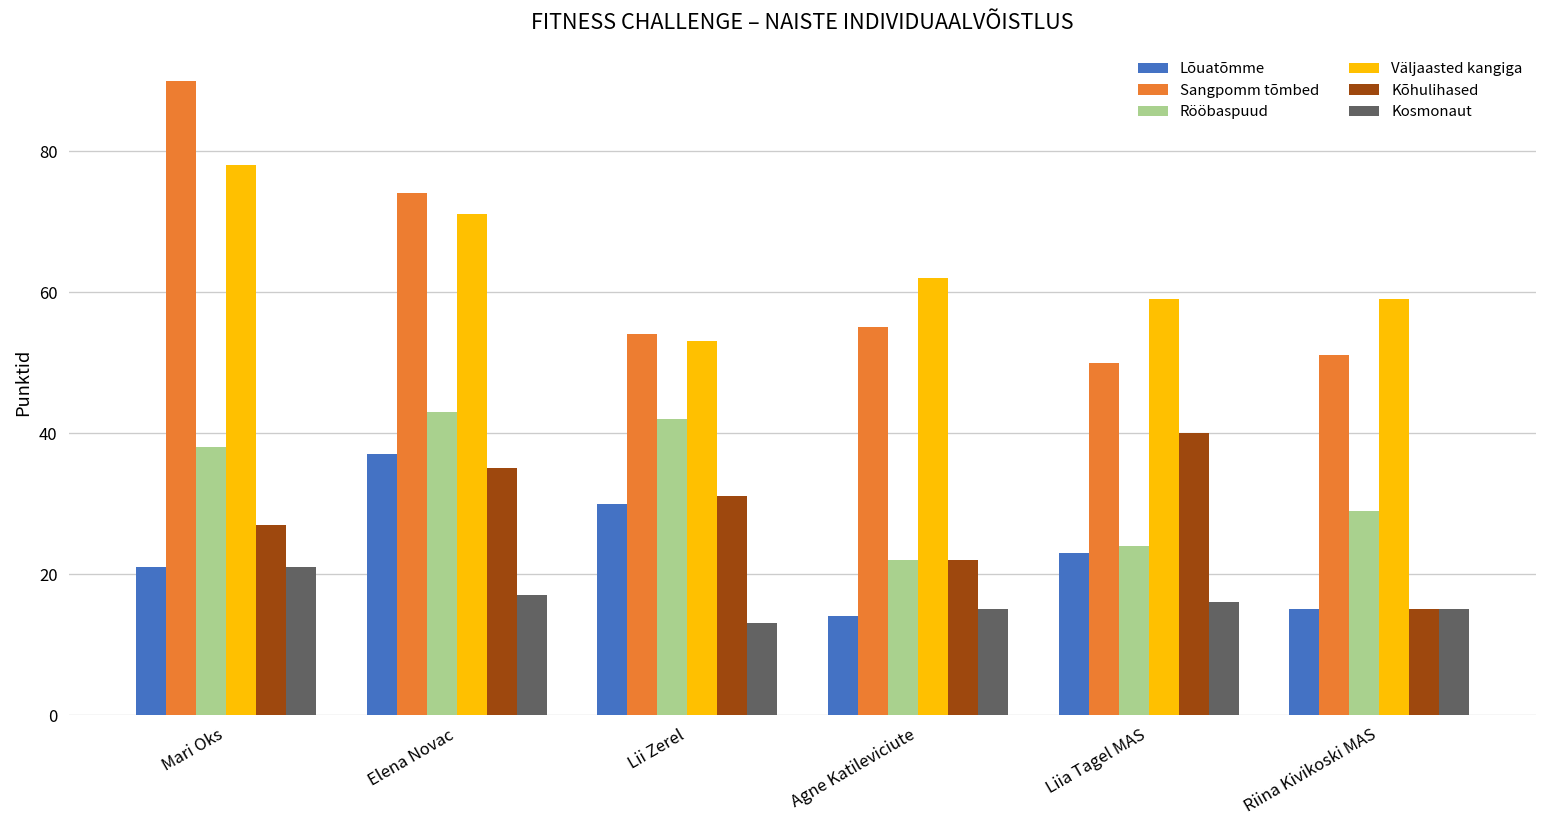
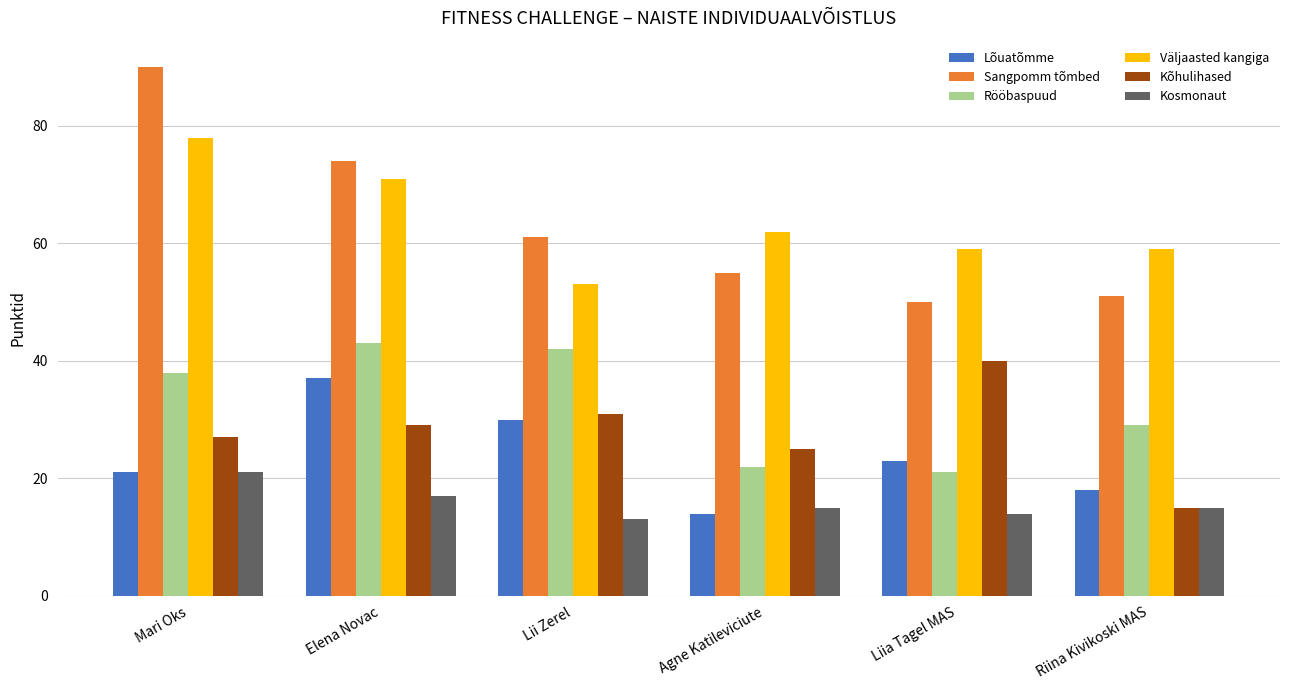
  {
    "Lõuatõmme": {
      "Mari Oks": 21,
      "Elena Novac": 37,
      "Lii Zerel": 30,
      "Agne Katileviciute": 14,
      "Liia Tagel MAS": 23,
-     "Riina Kivikoski MAS": 15
+     "Riina Kivikoski MAS": 18
    },
    "Sangpomm tõmbed": {
      "Mari Oks": 90,
      "Elena Novac": 74,
-     "Lii Zerel": 54,
+     "Lii Zerel": 61,
      "Agne Katileviciute": 55,
      "Liia Tagel MAS": 50,
      "Riina Kivikoski MAS": 51
    },
    "Rööbaspuud": {
      "Mari Oks": 38,
      "Elena Novac": 43,
      "Lii Zerel": 42,
      "Agne Katileviciute": 22,
-     "Liia Tagel MAS": 24,
+     "Liia Tagel MAS": 21,
      "Riina Kivikoski MAS": 29
    },
    "Väljaasted kangiga": {
      "Mari Oks": 78,
      "Elena Novac": 71,
      "Lii Zerel": 53,
      "Agne Katileviciute": 62,
      "Liia Tagel MAS": 59,
      "Riina Kivikoski MAS": 59
    },
    "Kõhulihased": {
      "Mari Oks": 27,
-     "Elena Novac": 35,
+     "Elena Novac": 29,
      "Lii Zerel": 31,
-     "Agne Katileviciute": 22,
+     "Agne Katileviciute": 25,
      "Liia Tagel MAS": 40,
      "Riina Kivikoski MAS": 15
    },
    "Kosmonaut": {
      "Mari Oks": 21,
      "Elena Novac": 17,
      "Lii Zerel": 13,
      "Agne Katileviciute": 15,
-     "Liia Tagel MAS": 16,
+     "Liia Tagel MAS": 14,
      "Riina Kivikoski MAS": 15
    }
  }
